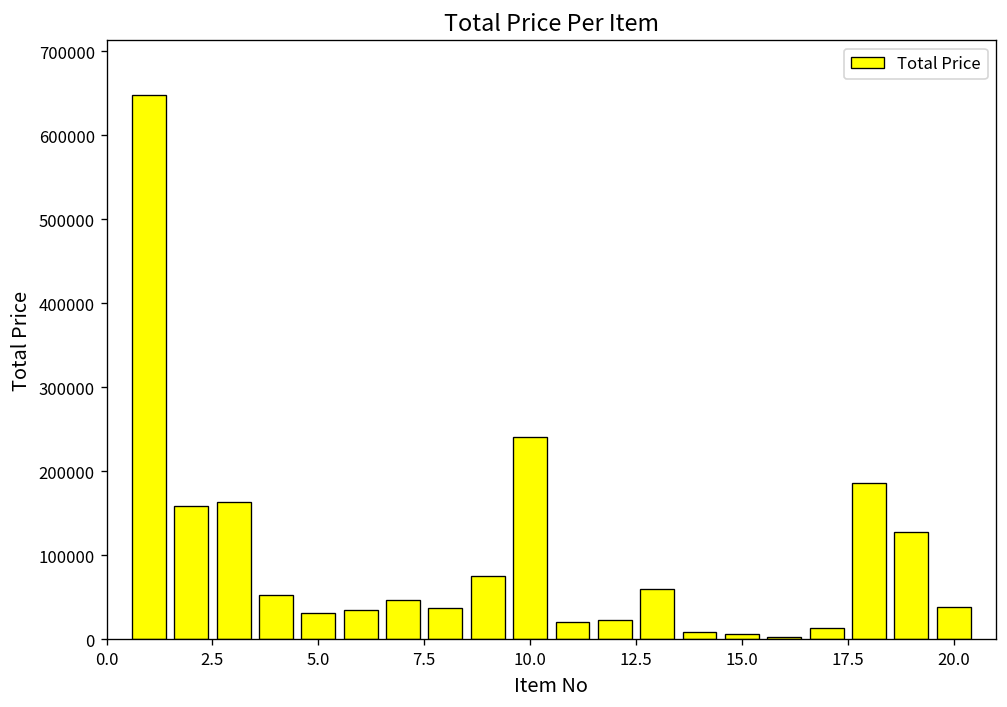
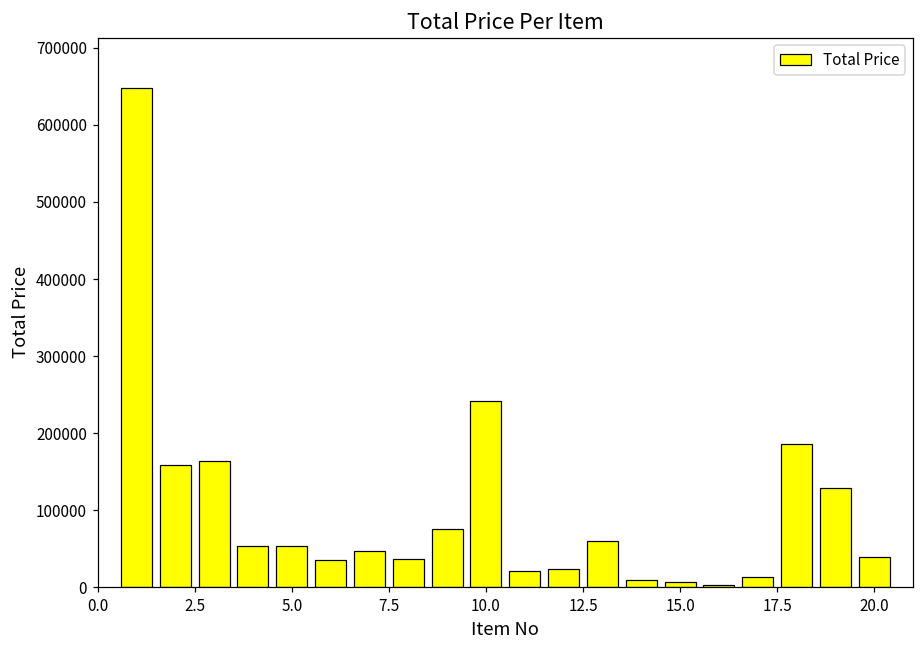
  {
-   "5.0": 30000,
+   "5.0": 50000,
    "10.0": 240000,
    "15.0": 10000,
    "20.0": 40000
  }
